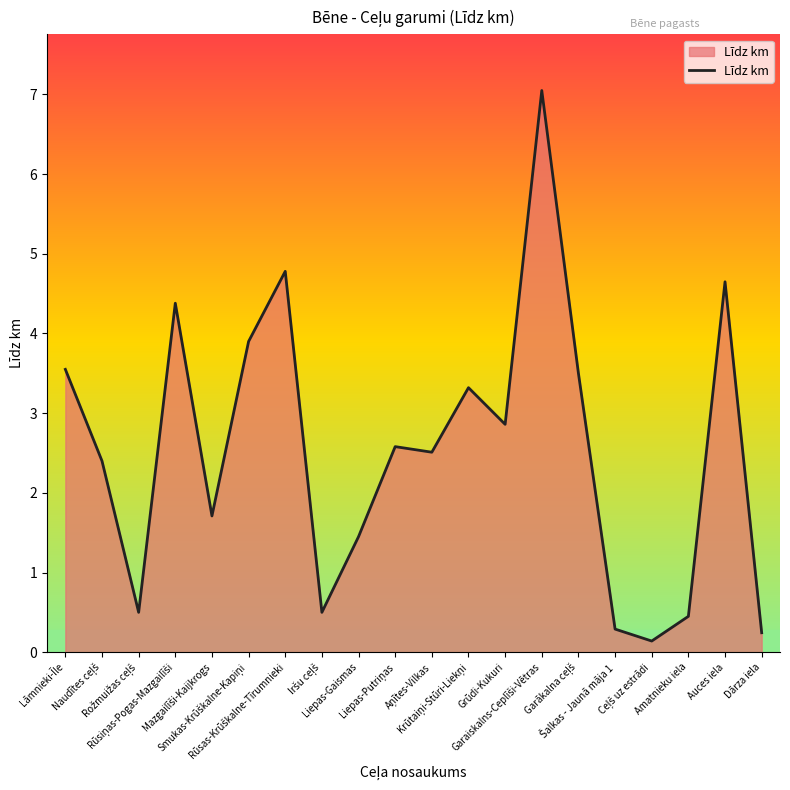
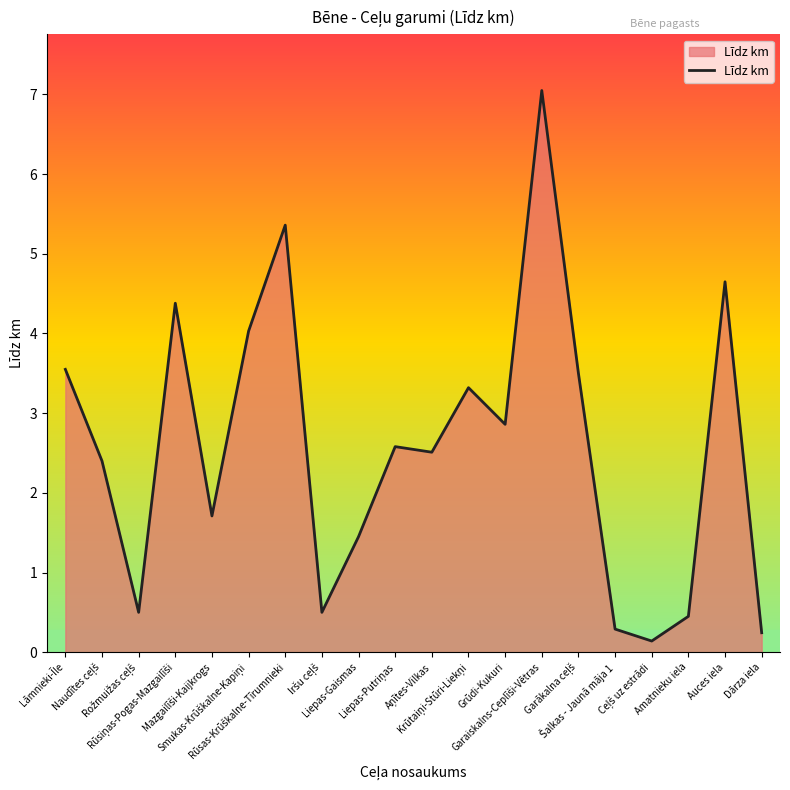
  {
    "Lāmnieki-Īle": 3.6,
    "Naudītes ceļš": 2.4,
    "Rožmuižas ceļš": 0.5,
    "Rūsiņas-Pogas-Mazgailīši": 4.4,
    "Mazgailīši-Kaijkrogs": 1.7,
-   "Smukas-Krūškalne-Kapiņi": 3.9,
-   "Rūsas-Krūškalne-Tīrumnieki": 4.8,
+   "Smukas-Krūškalne-Kapiņi": 4.0,
+   "Rūsas-Krūškalne-Tīrumnieki": 5.4,
    "Iršu ceļš": 0.5,
    "Liepas-Gaismas": 1.5,
    "Liepas-Putriņas": 2.6,
    "Aņītes-Vilkas": 2.5,
    "Krūtaiņi-Stūri-Liekņi": 3.3,
    "Grūdi-Kukuri": 2.9,
    "Garaiskalns-Ceplīši-Vētras": 7.1,
    "Garākalna ceļš": 3.5,
    "Šalkas - Jaunā māja 1": 0.3,
    "Amatnieku iela": 0.5,
    "Auces iela": 4.6
  }
